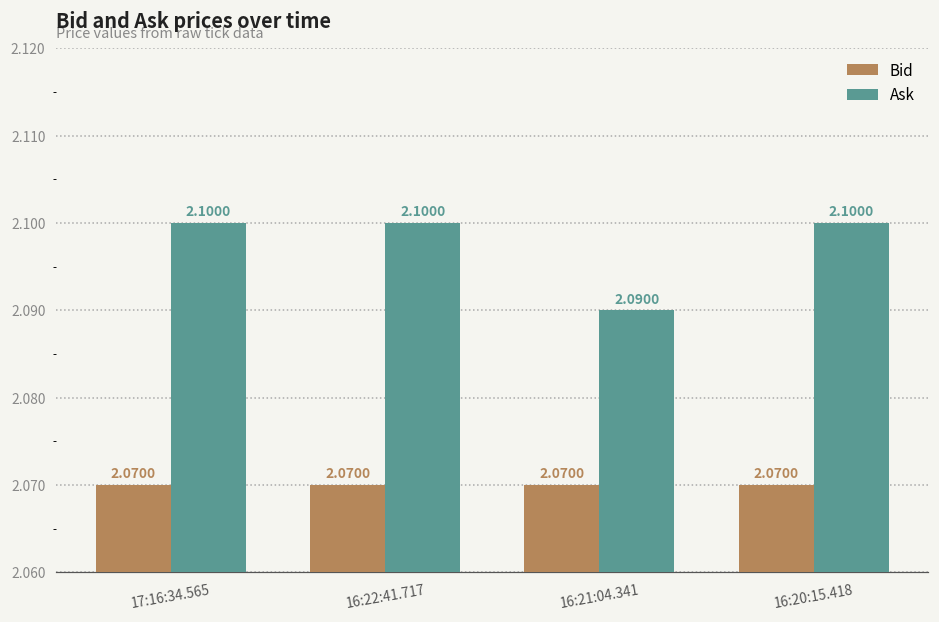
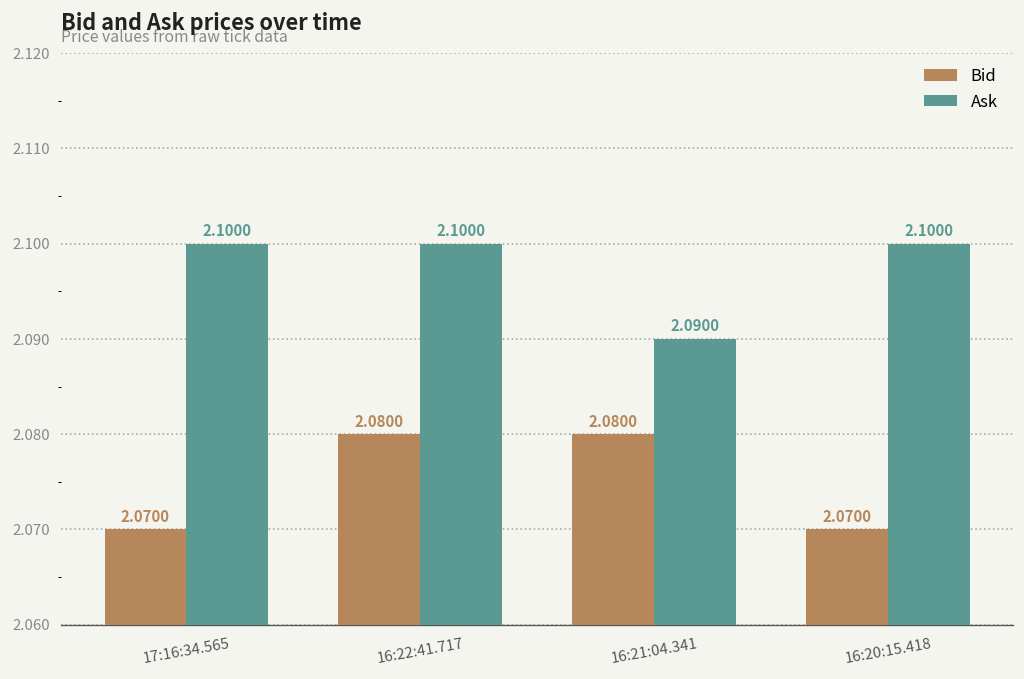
  {
    "Bid": {
      "17:16:34.565": 2.0700,
-     "16:22:41.717": 2.0700,
-     "16:21:04.341": 2.0700,
+     "16:22:41.717": 2.0800,
+     "16:21:04.341": 2.0800,
      "16:20:15.418": 2.0700
    },
    "Ask": {
      "17:16:34.565": 2.1000,
      "16:22:41.717": 2.1000,
      "16:21:04.341": 2.0900,
      "16:20:15.418": 2.1000
    }
  }
